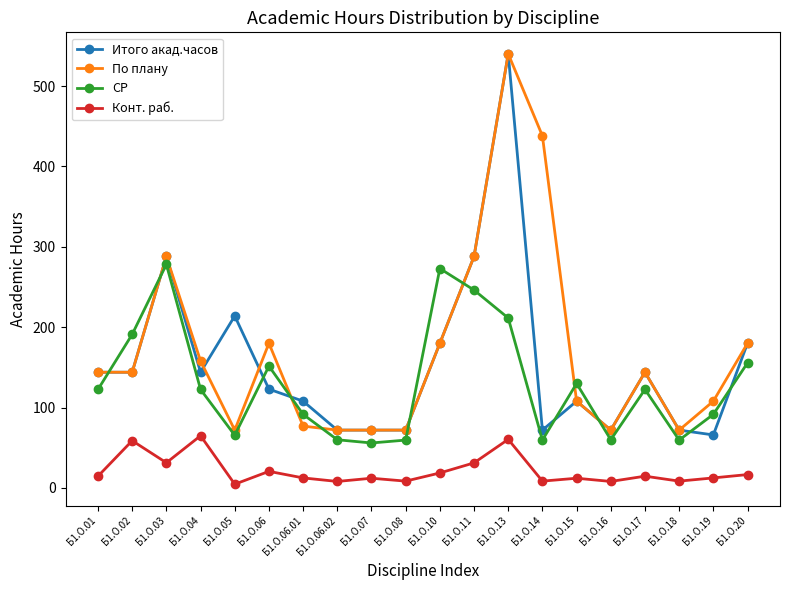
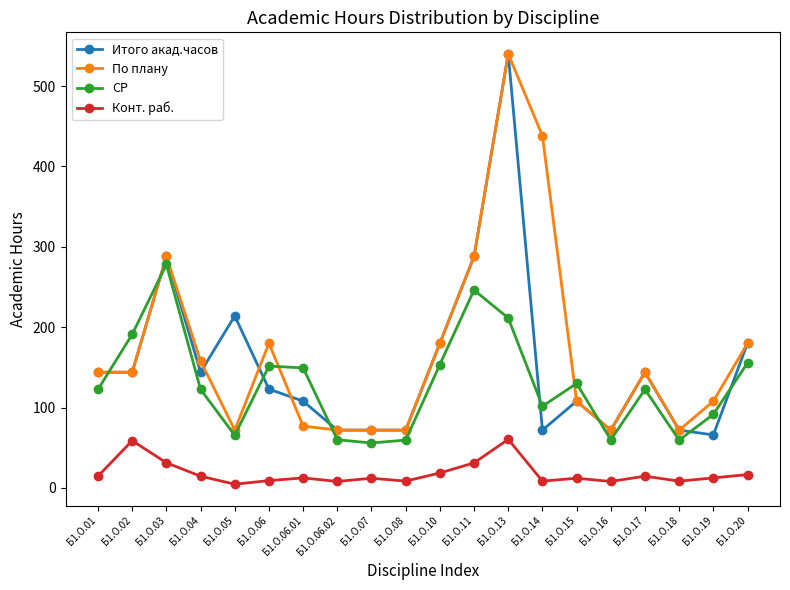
  {
    "Итого акад.часов": {
      "Б1.О.04": 140,
      "Б1.О.05": 210,
      "Б1.О.06": 120,
      "Б1.О.06.01": 110,
      "Б1.О.14": 70,
      "Б1.О.19": 70
    },
    "По плану": {
      "Б1.О.04": 160,
      "Б1.О.05": 70,
      "Б1.О.06": 180,
      "Б1.О.06.01": 80,
      "Б1.О.14": 440,
      "Б1.О.19": 110
    },
    "СР": {
      "Б1.О.01": 120,
      "Б1.О.02": 190,
      "Б1.О.03": 280,
      "Б1.О.04": 120,
      "Б1.О.05": 70,
      "Б1.О.06": 150,
-     "Б1.О.06.01": 90,
+     "Б1.О.06.01": 150,
      "Б1.О.06.02": 60,
      "Б1.О.07": 60,
      "Б1.О.08": 60,
-     "Б1.О.10": 270,
+     "Б1.О.10": 150,
      "Б1.О.11": 250,
      "Б1.О.13": 210,
-     "Б1.О.14": 60,
+     "Б1.О.14": 100,
      "Б1.О.15": 130,
      "Б1.О.16": 60,
      "Б1.О.17": 120,
      "Б1.О.18": 60,
      "Б1.О.19": 90,
      "Б1.О.20": 160
    },
    "Конт. раб.": {
      "Б1.О.01": 10,
      "Б1.О.02": 60,
      "Б1.О.03": 30,
-     "Б1.О.04": 70,
+     "Б1.О.04": 10,
      "Б1.О.05": 0,
-     "Б1.О.06": 20,
+     "Б1.О.06": 10,
      "Б1.О.06.01": 10,
      "Б1.О.06.02": 10,
      "Б1.О.07": 10,
      "Б1.О.08": 10,
      "Б1.О.10": 20,
      "Б1.О.11": 30,
      "Б1.О.13": 60,
      "Б1.О.14": 10,
      "Б1.О.15": 10,
      "Б1.О.16": 10,
      "Б1.О.17": 10,
      "Б1.О.18": 10,
      "Б1.О.19": 10,
      "Б1.О.20": 20
    }
  }
